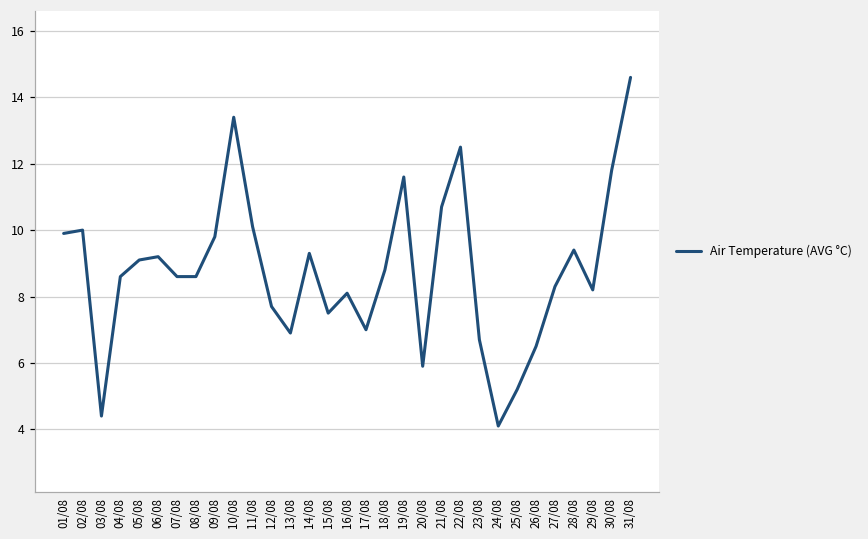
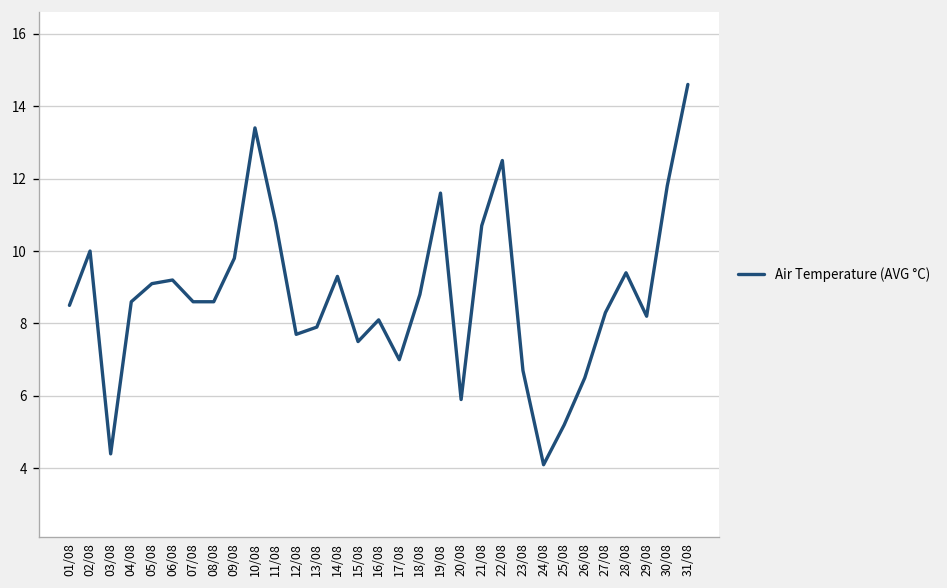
  {
-   "01/08": 9.9,
+   "01/08": 8.5,
    "02/08": 10.0,
    "03/08": 4.4,
    "04/08": 8.6,
    "05/08": 9.1,
    "06/08": 9.2,
    "07/08": 8.6,
    "08/08": 8.6,
    "09/08": 9.8,
    "10/08": 13.4,
-   "11/08": 10.1,
+   "11/08": 10.8,
    "12/08": 7.7,
-   "13/08": 6.9,
+   "13/08": 7.9,
    "14/08": 9.3,
    "15/08": 7.5,
    "16/08": 8.1,
    "17/08": 7.0,
    "18/08": 8.8,
    "19/08": 11.6,
    "20/08": 5.9,
    "21/08": 10.7,
    "22/08": 12.5,
    "23/08": 6.7,
    "24/08": 4.1,
    "25/08": 5.2,
    "26/08": 6.5,
    "27/08": 8.3,
    "28/08": 9.4,
    "29/08": 8.2,
    "30/08": 11.8,
    "31/08": 14.6
  }
